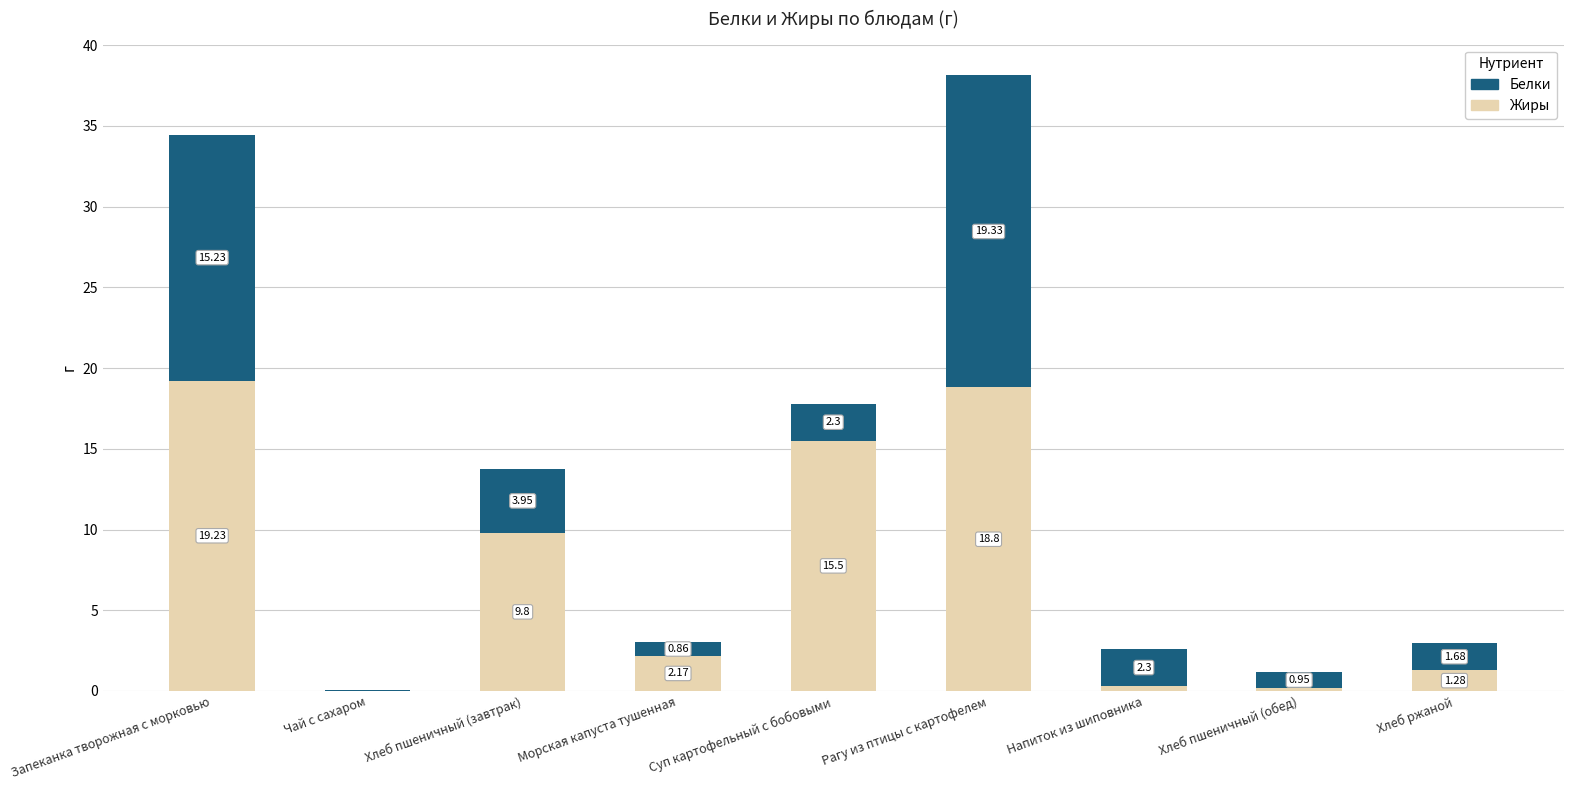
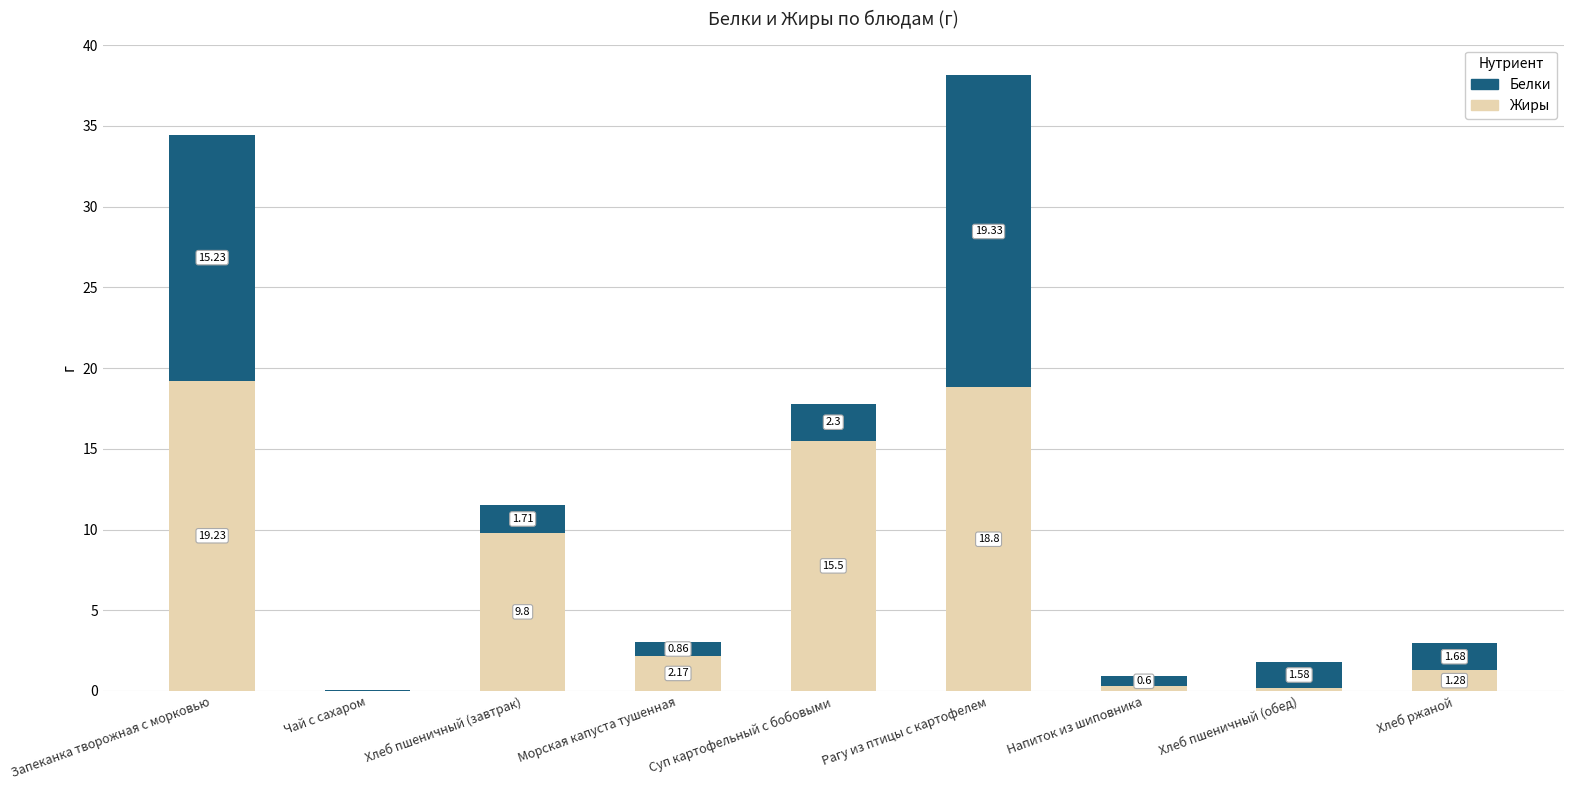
  {
    "Жиры": {
      "Хлеб пшеничный (обед)": 0.2
    },
    "Белки": {
-     "Хлеб пшеничный (завтрак)": 3.95,
-     "Напиток из шиповника": 2.3,
-     "Хлеб пшеничный (обед)": 0.95
+     "Хлеб пшеничный (завтрак)": 1.71,
+     "Напиток из шиповника": 0.6,
+     "Хлеб пшеничный (обед)": 1.58
    }
  }
